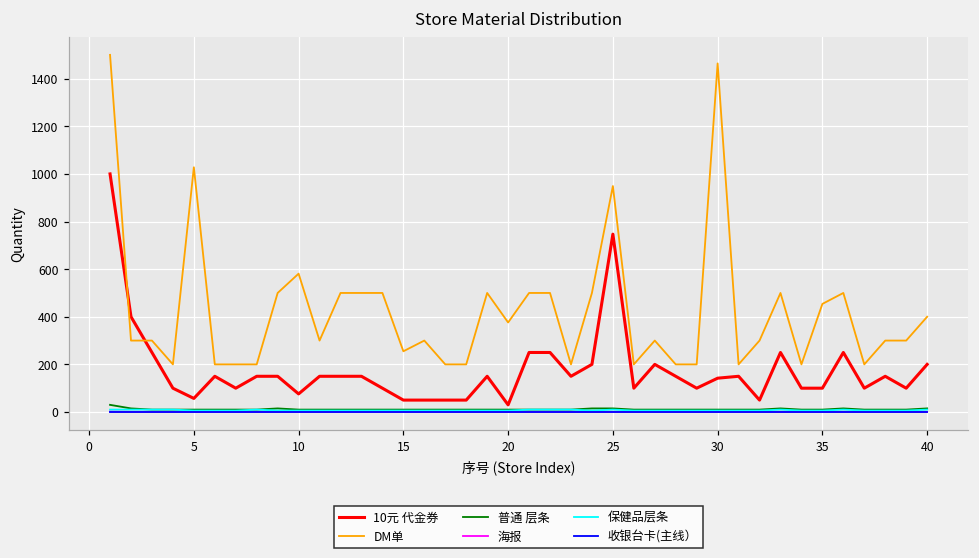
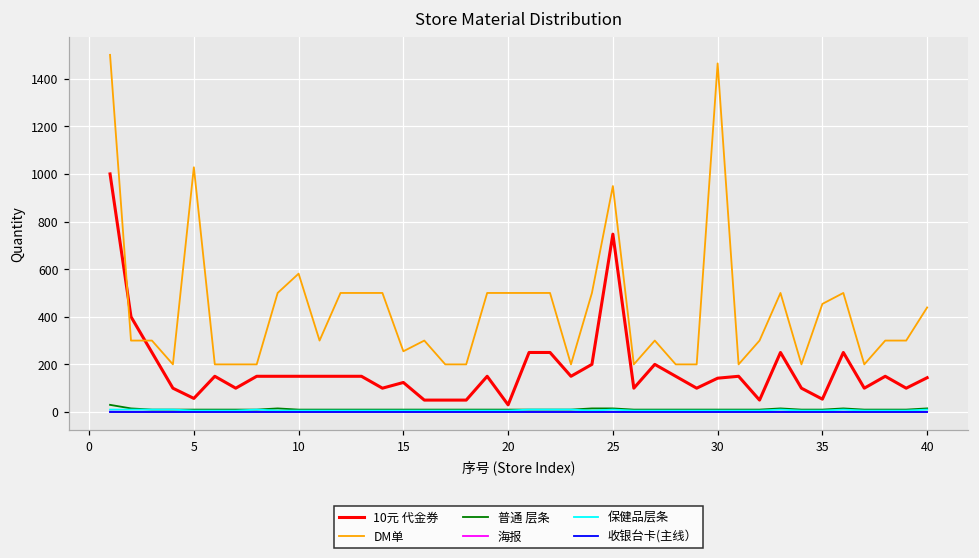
  {
    "10元 代金券": {
      "5": 60,
-     "10": 80,
-     "15": 50,
+     "10": 150,
+     "15": 120,
      "20": 30,
      "25": 750,
      "30": 140,
-     "35": 100,
-     "40": 200
+     "35": 50,
+     "40": 140
    },
    "DM单": {
      "5": 1030,
      "10": 580,
      "15": 260,
-     "20": 380,
+     "20": 500,
      "25": 950,
      "30": 1460,
      "35": 450,
-     "40": 400
+     "40": 440
    }
  }
